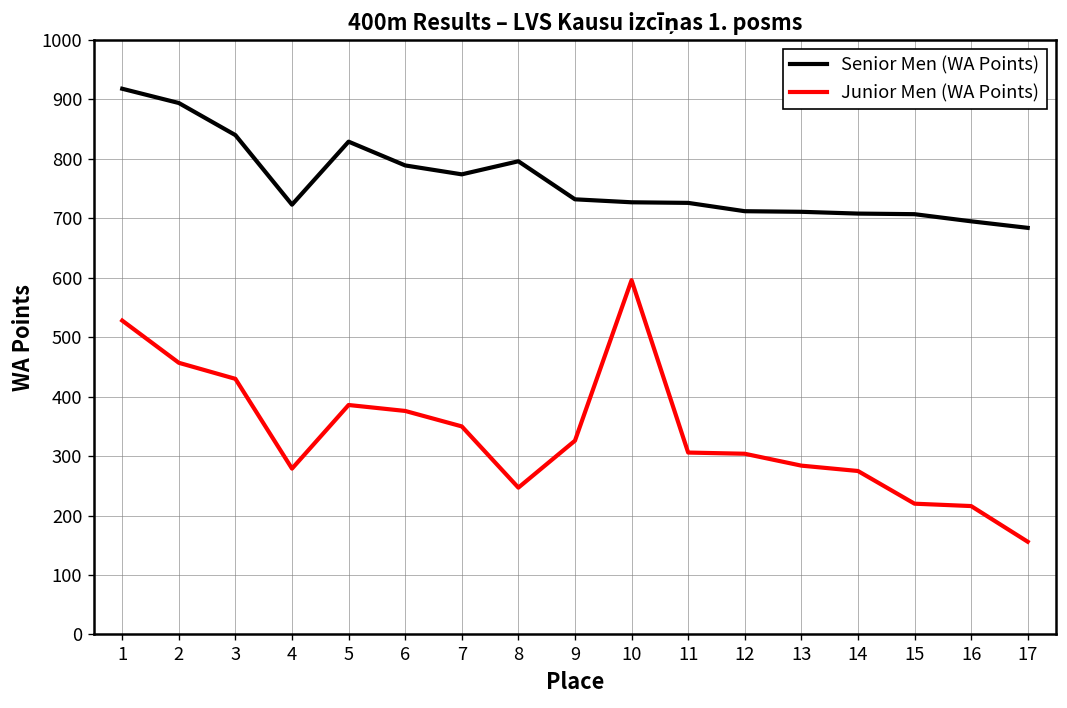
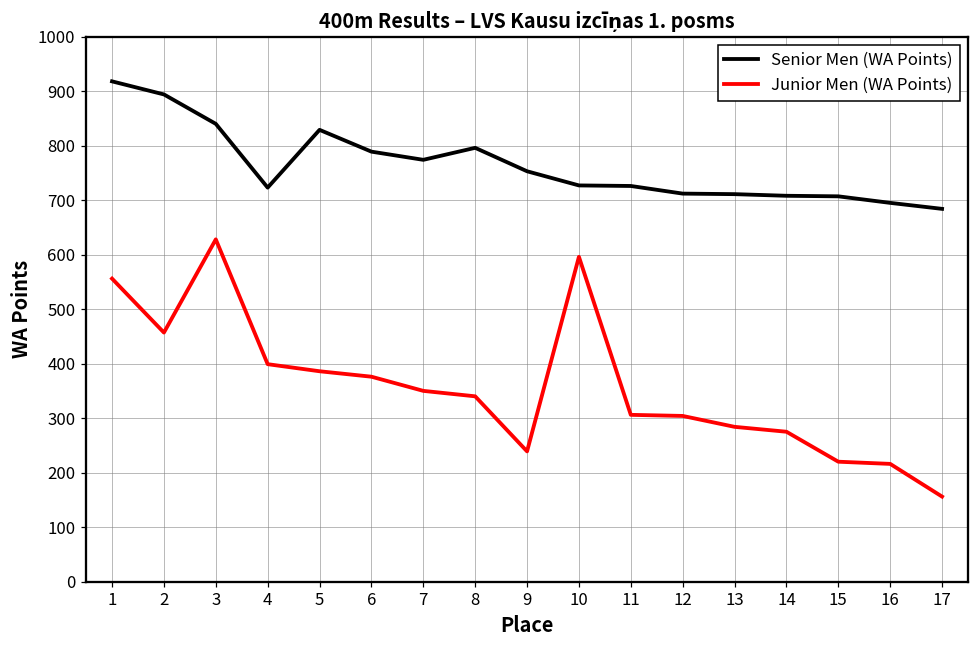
  {
    "Senior Men (WA Points)": {
      "1": 920,
      "2": 890,
      "3": 840,
      "4": 720,
      "5": 830,
      "6": 790,
      "7": 770,
      "8": 800,
-     "9": 730,
+     "9": 750,
      "10": 730,
      "11": 730,
      "12": 710,
      "13": 710,
      "14": 710,
      "15": 710,
      "16": 700,
      "17": 680
    },
    "Junior Men (WA Points)": {
-     "1": 530,
+     "1": 560,
      "2": 460,
-     "3": 430,
-     "4": 280,
+     "3": 630,
+     "4": 400,
      "5": 390,
      "6": 380,
      "7": 350,
-     "8": 250,
-     "9": 330,
+     "8": 340,
+     "9": 240,
      "10": 600,
      "11": 310,
      "12": 300,
      "13": 280,
      "14": 280,
      "15": 220,
      "16": 220,
      "17": 160
    }
  }
